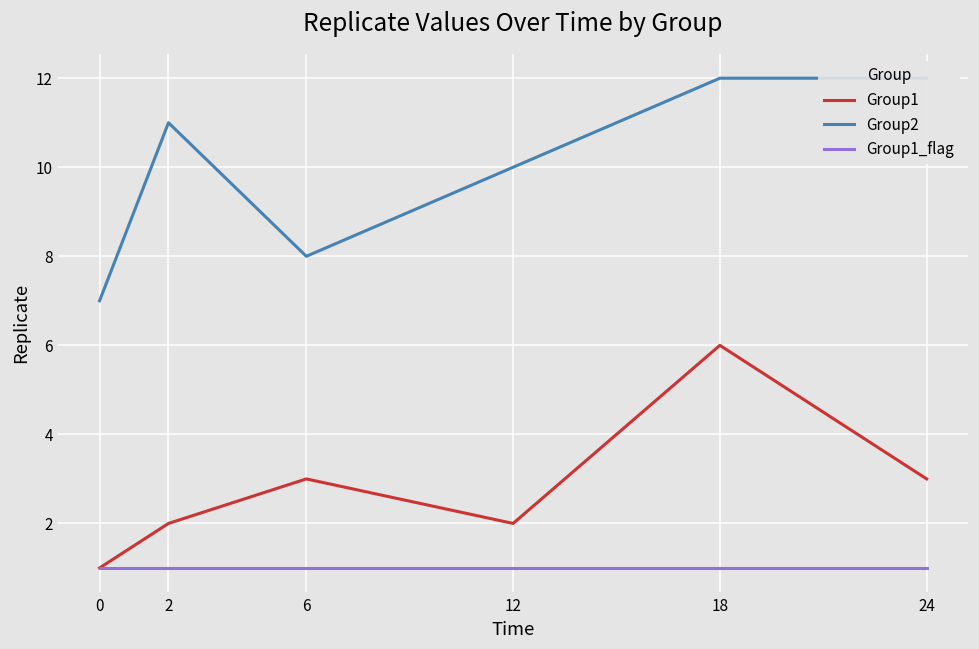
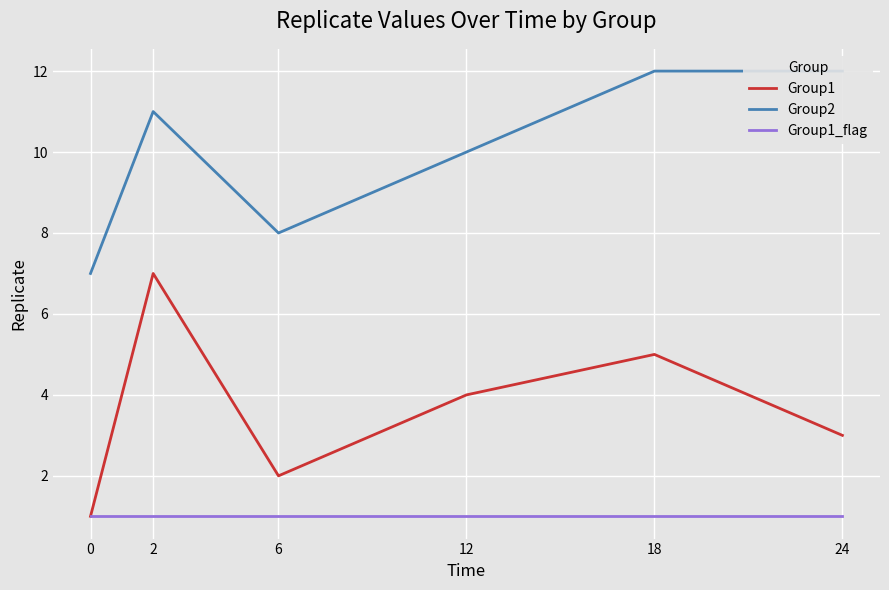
  {
    "Group1": {
-     "2": 2,
-     "6": 3,
-     "12": 2,
-     "18": 6,
+     "2": 7,
+     "6": 2,
+     "12": 4,
+     "18": 5,
      "24": 3
    },
    "Group2": {
      "0": 7,
      "2": 11,
      "6": 8,
      "12": 10,
      "18": 12
    },
    "Group1_flag": {
      "2": 1,
      "6": 1,
      "12": 1,
      "18": 1,
      "24": 1
    }
  }
